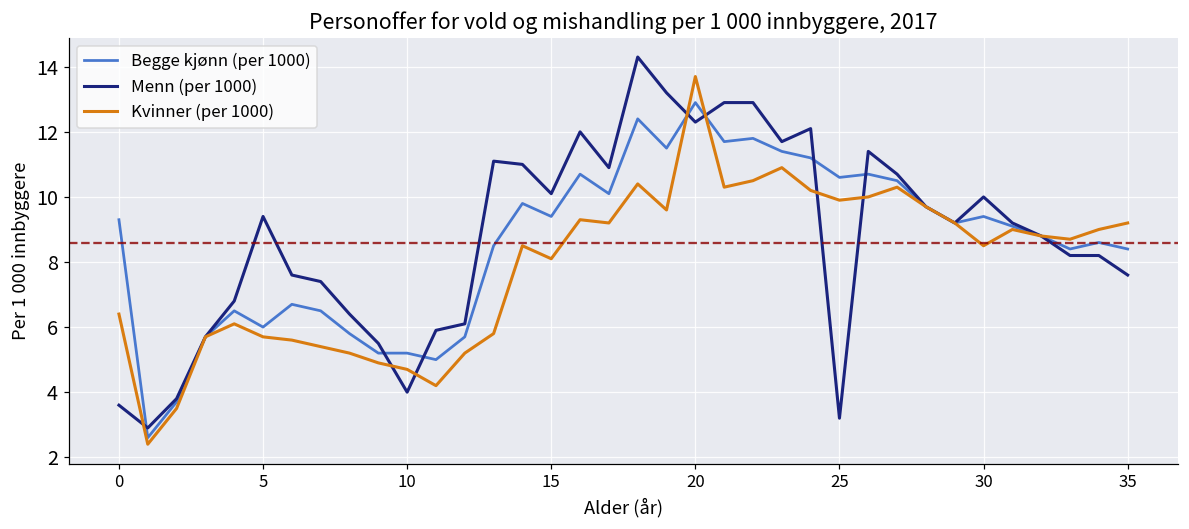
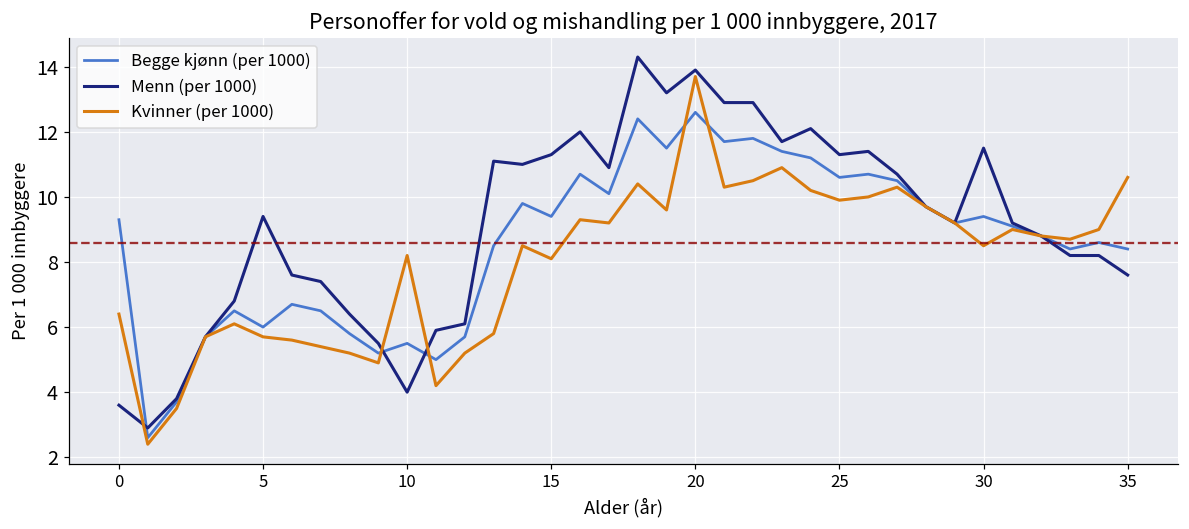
  {
    "Begge kjønn (per 1000)": {
      "0": 9.3,
      "5": 6.0,
-     "10": 5.2,
+     "10": 5.5,
      "15": 9.4,
-     "20": 12.9,
+     "20": 12.6,
      "25": 10.6,
      "30": 9.4,
      "35": 8.4
    },
    "Menn (per 1000)": {
      "0": 3.6,
      "5": 9.4,
      "10": 4.0,
-     "15": 10.1,
-     "20": 12.3,
-     "25": 3.2,
-     "30": 10.0,
+     "15": 11.3,
+     "20": 13.9,
+     "25": 11.3,
+     "30": 11.5,
      "35": 7.6
    },
    "Kvinner (per 1000)": {
      "0": 6.4,
      "5": 5.7,
-     "10": 4.7,
+     "10": 8.2,
      "15": 8.1,
      "20": 13.7,
      "25": 9.9,
      "30": 8.5,
-     "35": 9.2
+     "35": 10.6
    }
  }
